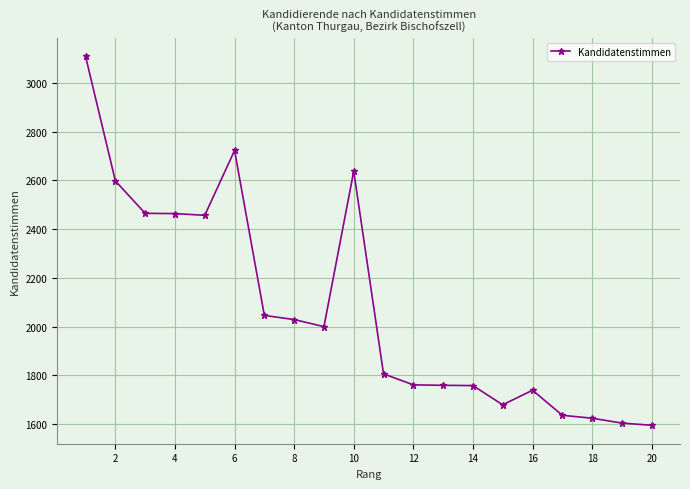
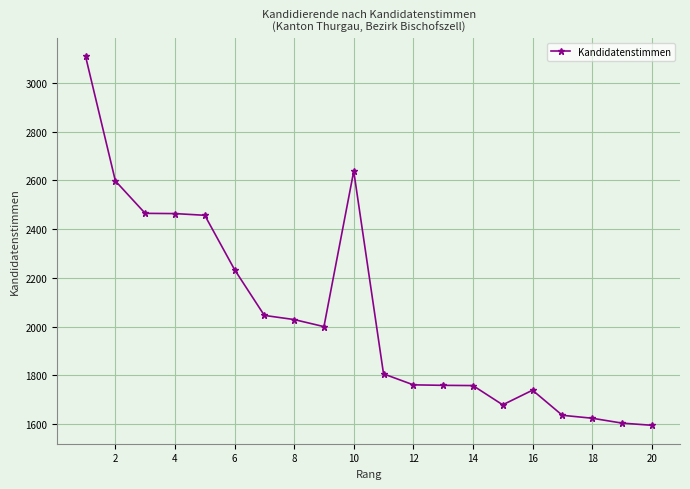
  {
    "2": 2600,
    "4": 2460,
-   "6": 2720,
+   "6": 2230,
    "8": 2030,
    "10": 2640,
    "12": 1760,
    "14": 1760,
    "16": 1740,
    "18": 1620,
    "20": 1600
  }
